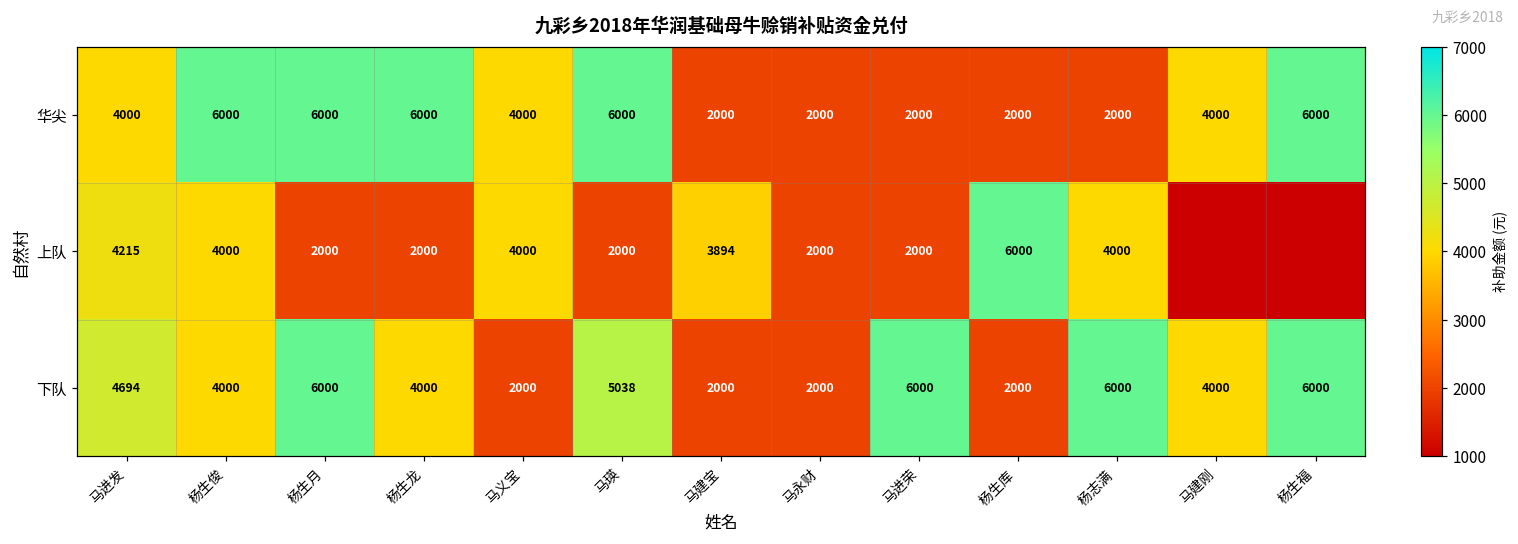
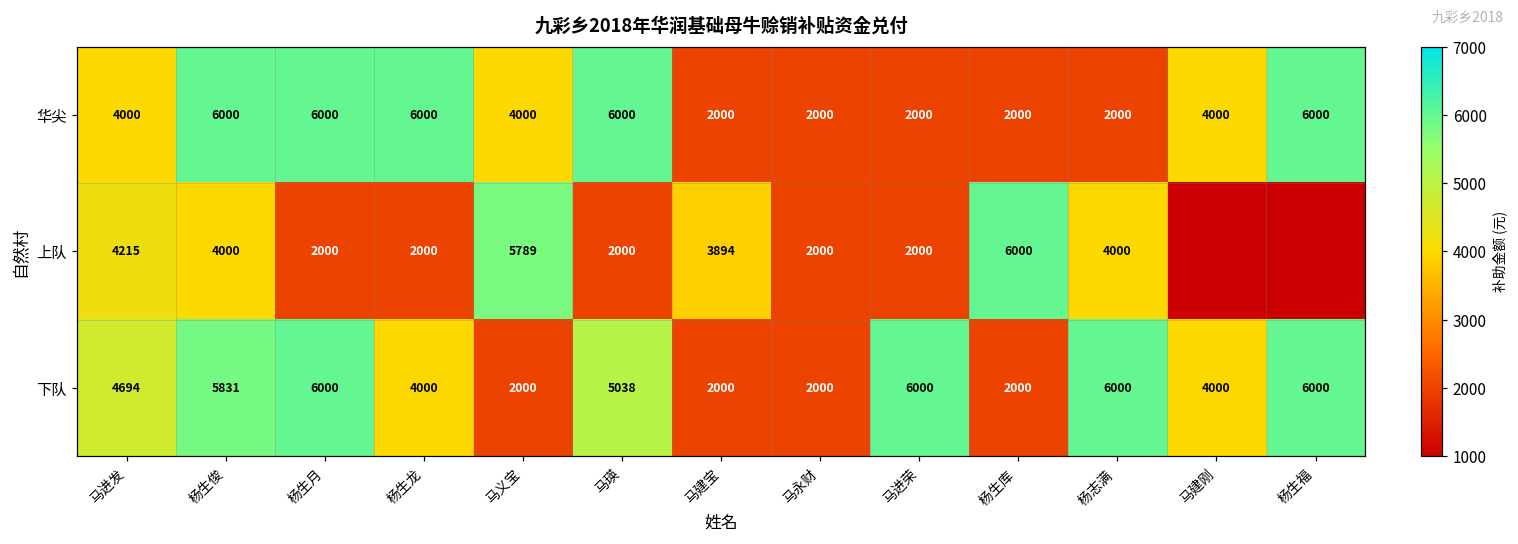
  {
    "华尖": {
      "马进发": 4000,
      "杨生俊": 6000,
      "杨生月": 6000,
      "杨生龙": 6000,
      "马义宝": 4000,
      "马瑛": 6000,
      "马建宝": 2000,
      "马永财": 2000,
      "马进荣": 2000,
      "杨生库": 2000,
      "杨志满": 2000,
      "马建刚": 4000,
      "杨生福": 6000
    },
    "上队": {
      "马进发": 4215,
      "杨生俊": 4000,
      "杨生月": 2000,
      "杨生龙": 2000,
-     "马义宝": 4000,
+     "马义宝": 5789,
      "马瑛": 2000,
      "马建宝": 3894,
      "马永财": 2000,
      "马进荣": 2000,
      "杨生库": 6000,
      "杨志满": 4000
    },
    "下队": {
      "马进发": 4694,
-     "杨生俊": 4000,
+     "杨生俊": 5831,
      "杨生月": 6000,
      "杨生龙": 4000,
      "马义宝": 2000,
      "马瑛": 5038,
      "马建宝": 2000,
      "马永财": 2000,
      "马进荣": 6000,
      "杨生库": 2000,
      "杨志满": 6000,
      "马建刚": 4000,
      "杨生福": 6000
    }
  }
